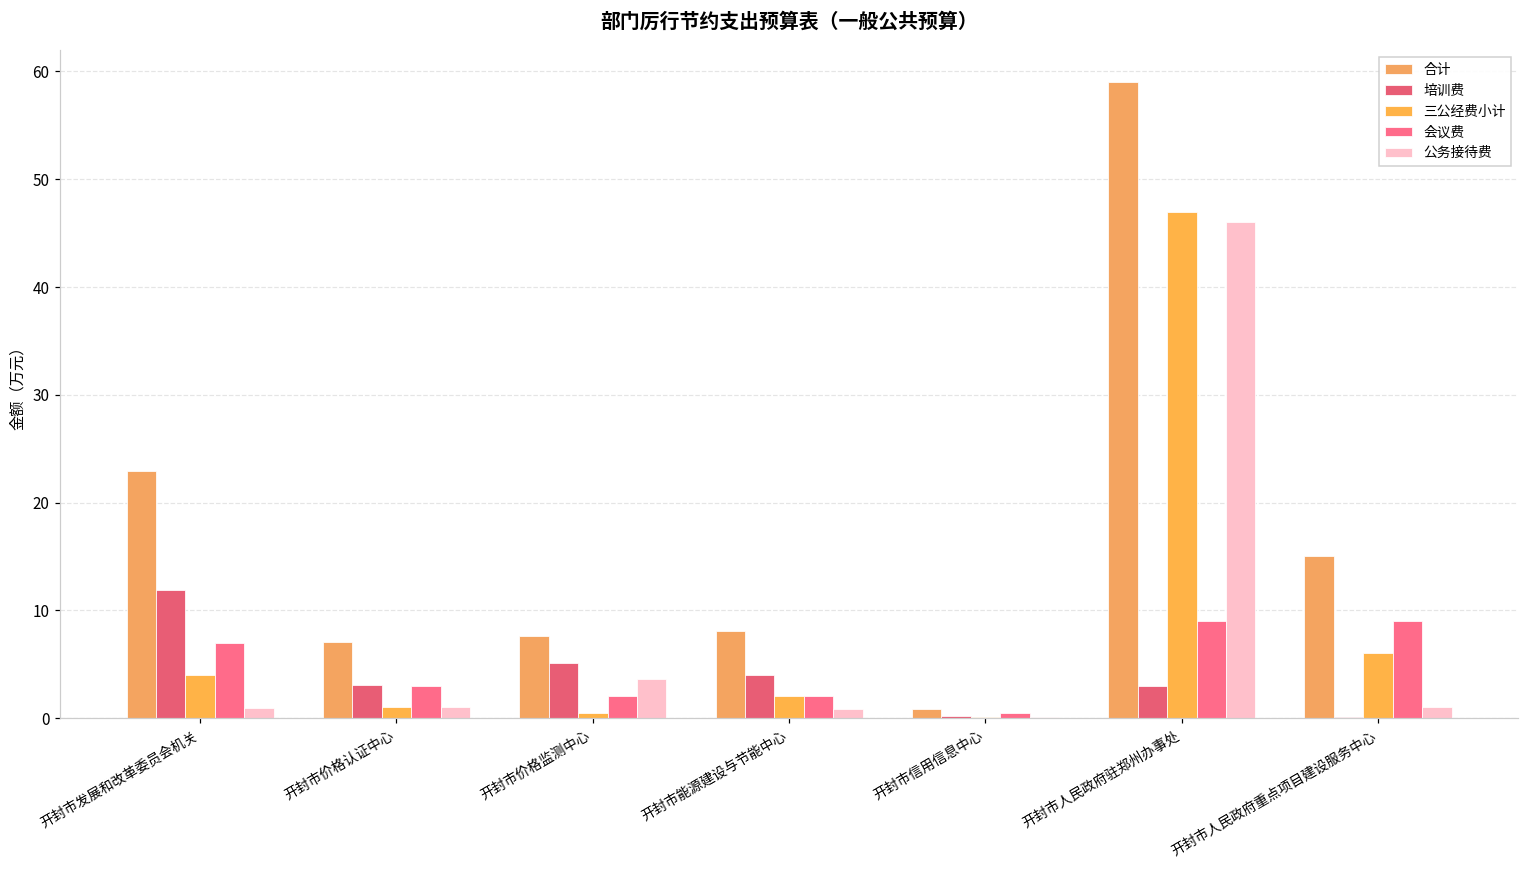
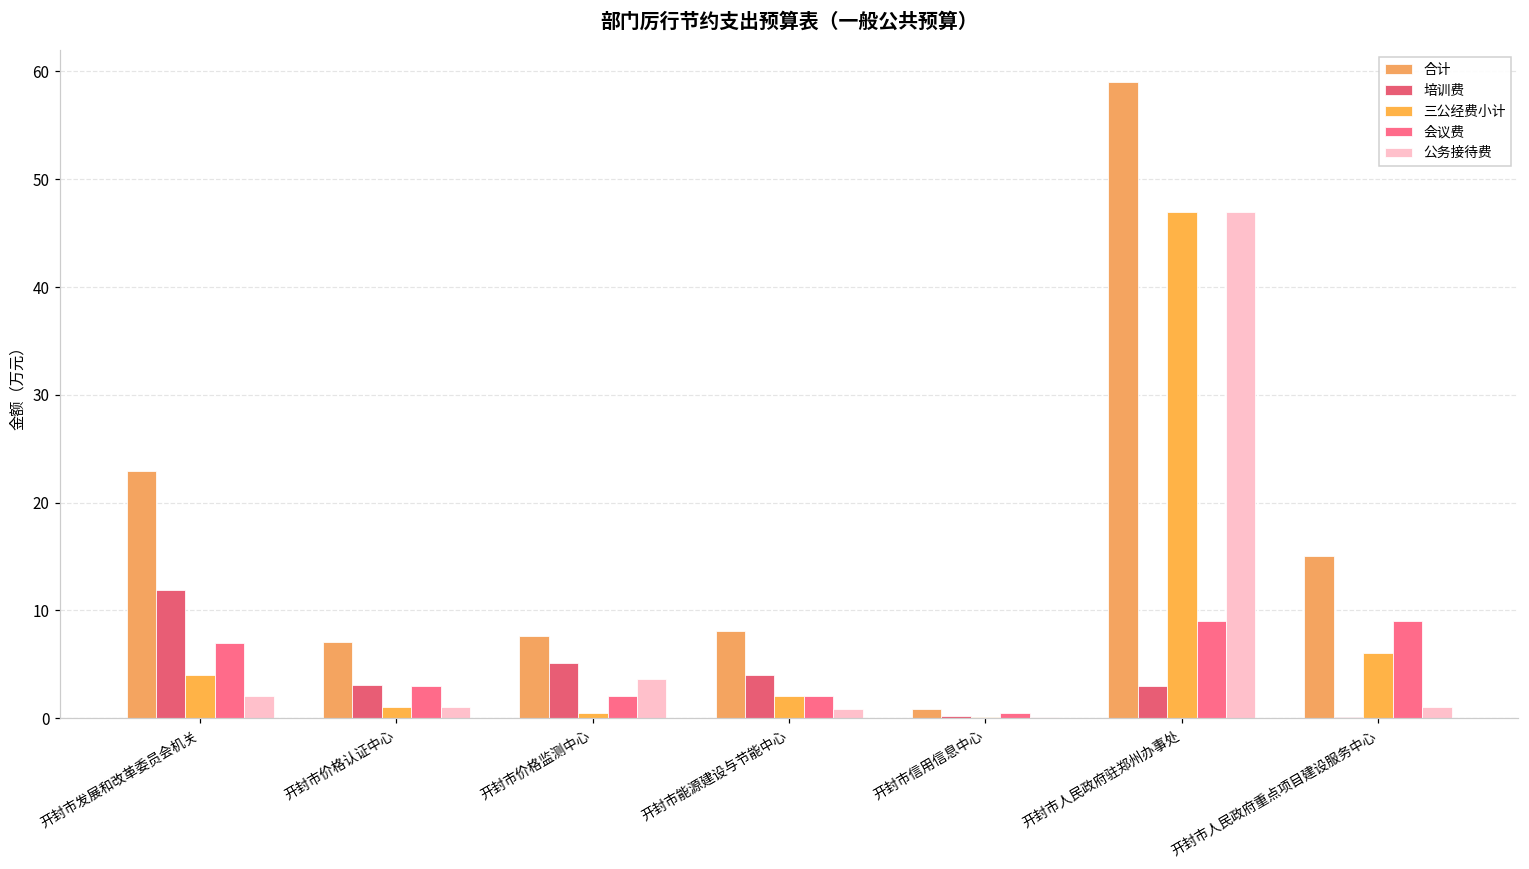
  {
    "公务接待费": {
-     "开封市发展和改革委员会机关": 1,
+     "开封市发展和改革委员会机关": 2,
      "开封市价格认证中心": 1,
      "开封市价格监测中心": 4,
      "开封市能源建设与节能中心": 1,
-     "开封市人民政府驻郑州办事处": 46,
+     "开封市人民政府驻郑州办事处": 47,
      "开封市人民政府重点项目建设服务中心": 1
    }
  }
